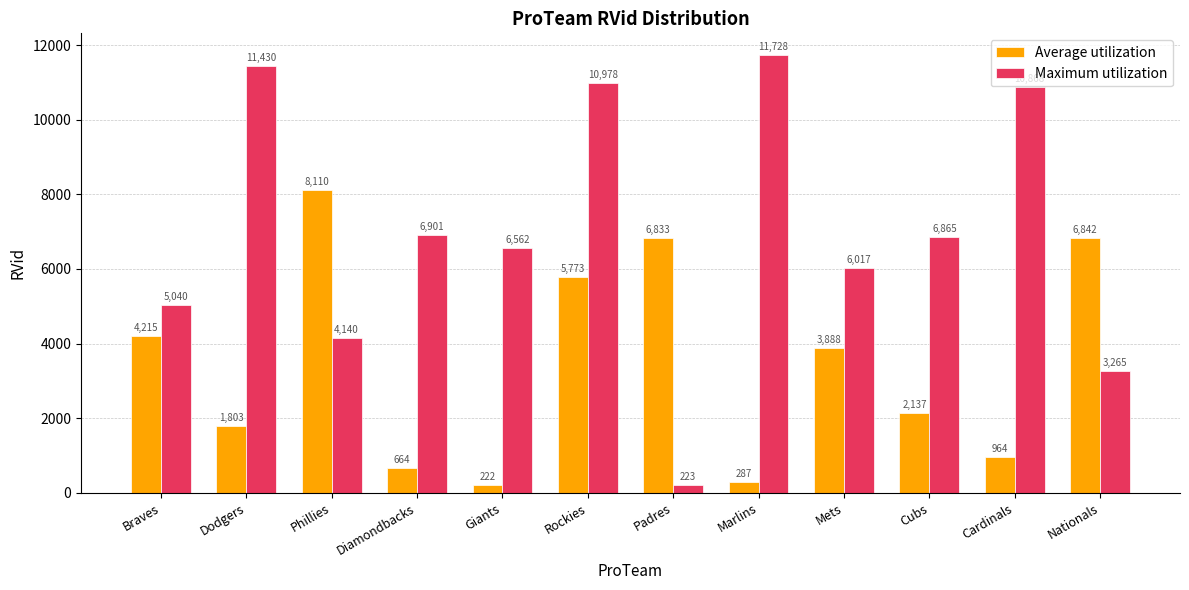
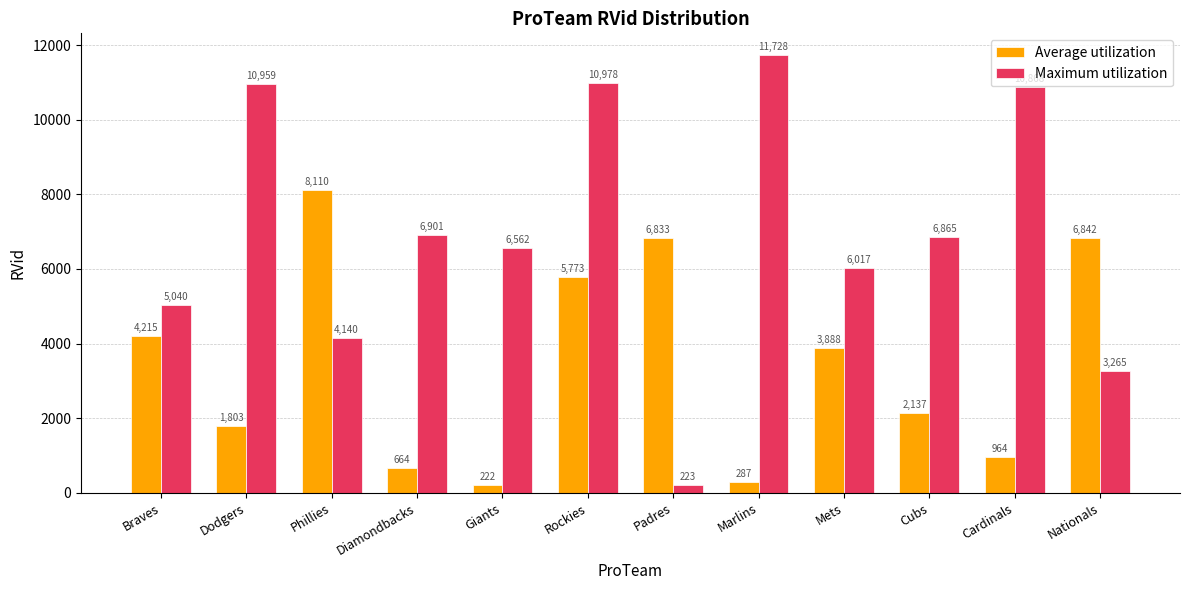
  {
    "Average utilization": {
      "Braves": "4,215",
      "Dodgers": "1,803",
      "Phillies": "8,110",
      "Diamondbacks": "664",
      "Giants": "222",
      "Rockies": "5,773",
      "Padres": "6,833",
      "Marlins": "287",
      "Mets": "3,888",
      "Cubs": "2,137",
      "Cardinals": "964",
      "Nationals": "6,842"
    },
    "Maximum utilization": {
      "Braves": "5,040",
-     "Dodgers": "11,430",
+     "Dodgers": "10,959",
      "Phillies": "4,140",
      "Diamondbacks": "6,901",
      "Giants": "6,562",
      "Rockies": "10,978",
      "Padres": "223",
      "Marlins": "11,728",
      "Mets": "6,017",
      "Cubs": "6,865",
      "Nationals": "3,265"
    }
  }
